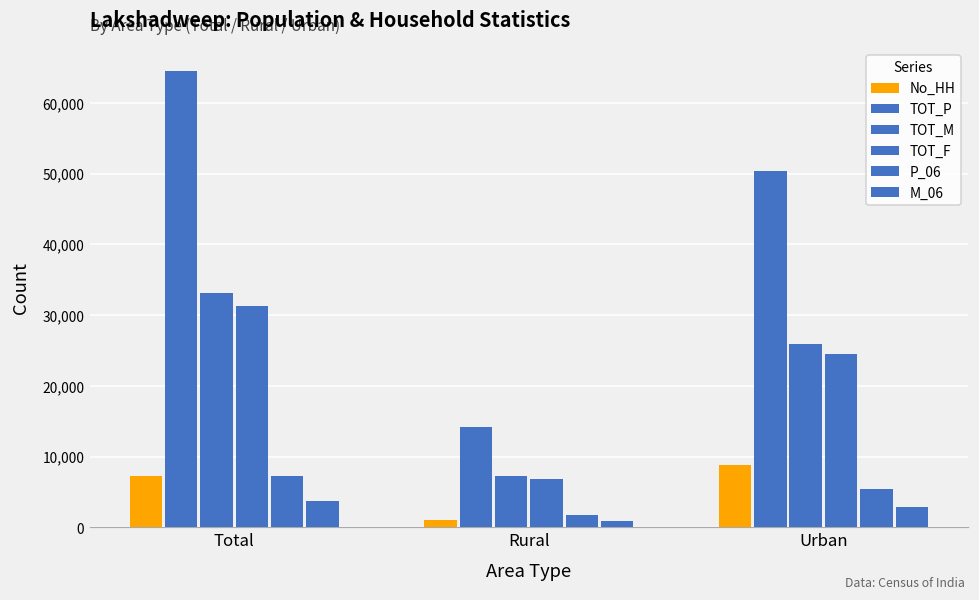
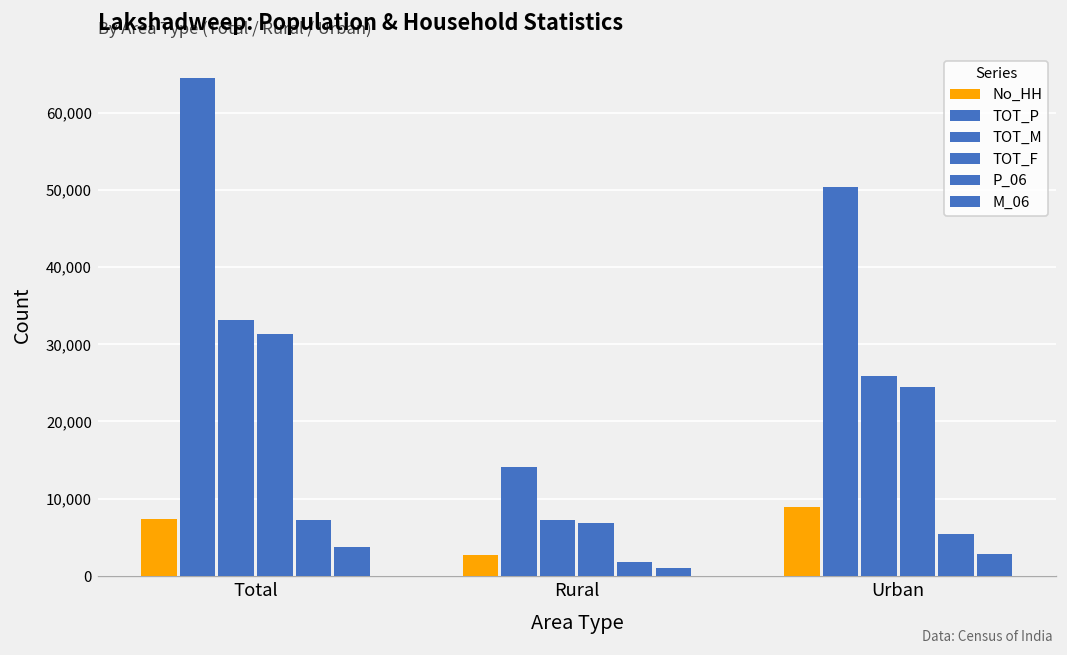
  {
    "No_HH": {
      "Total": "7,000",
-     "Rural": "1,000",
+     "Rural": "3,000",
      "Urban": "9,000"
    }
  }
